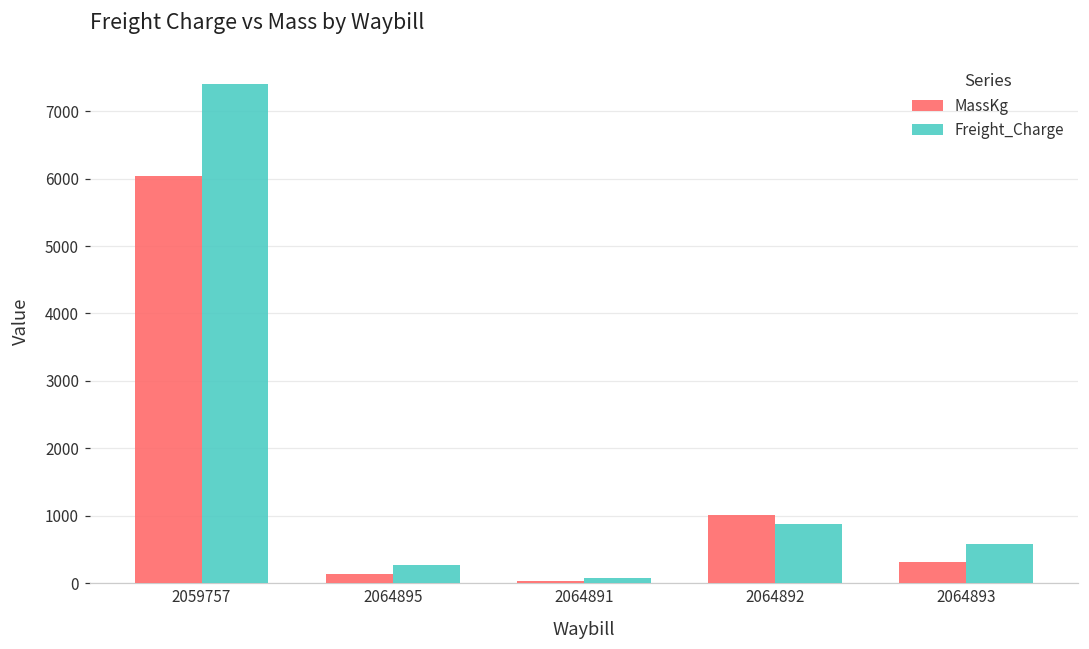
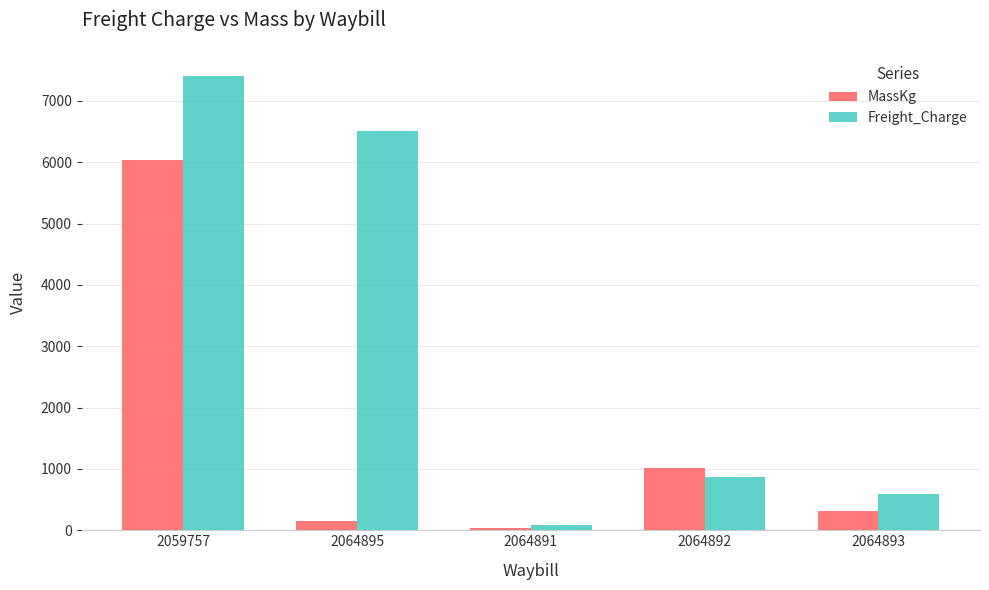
  {
    "MassKg": {
      "2059757": 6000,
      "2064895": 100,
      "2064892": 1000,
      "2064893": 300
    },
    "Freight_Charge": {
      "2059757": 7400,
-     "2064895": 300,
+     "2064895": 6500,
      "2064891": 100,
      "2064892": 900,
      "2064893": 600
    }
  }
